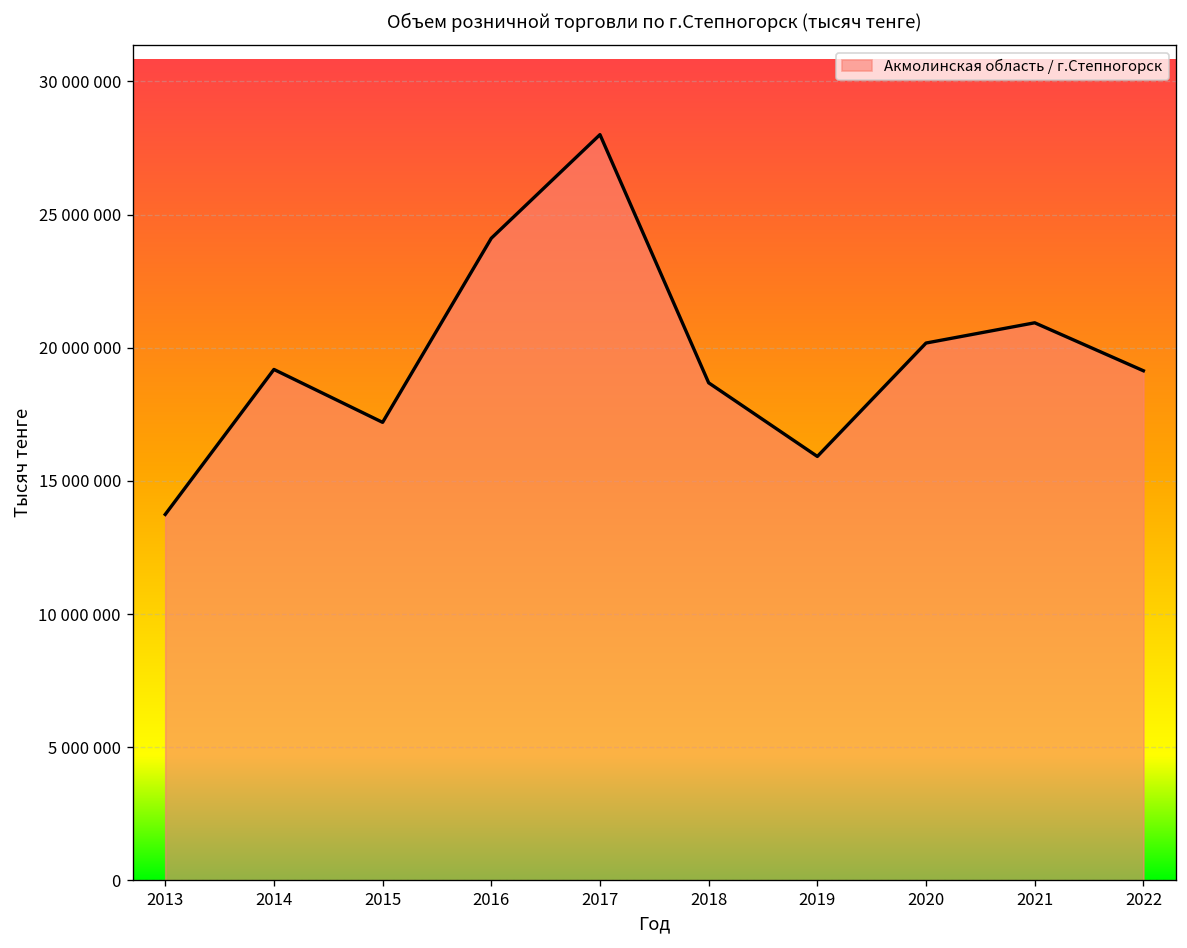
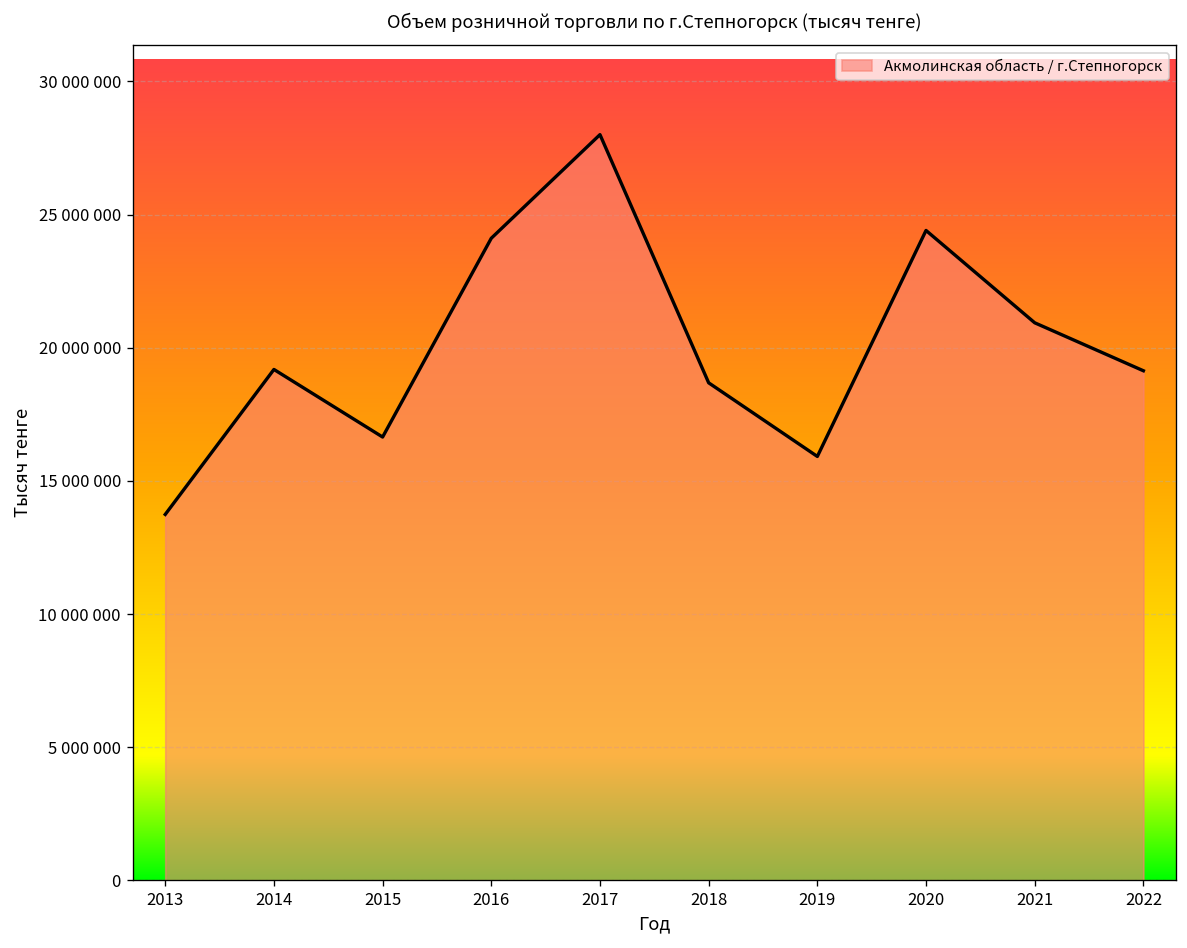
  {
    "2013": 13700000,
    "2014": 19200000,
-   "2015": 17200000,
+   "2015": 16600000,
    "2016": 24100000,
    "2017": 28000000,
    "2018": 18700000,
    "2019": 15900000,
-   "2020": 20200000,
+   "2020": 24400000,
    "2021": 20900000,
    "2022": 19100000
  }
